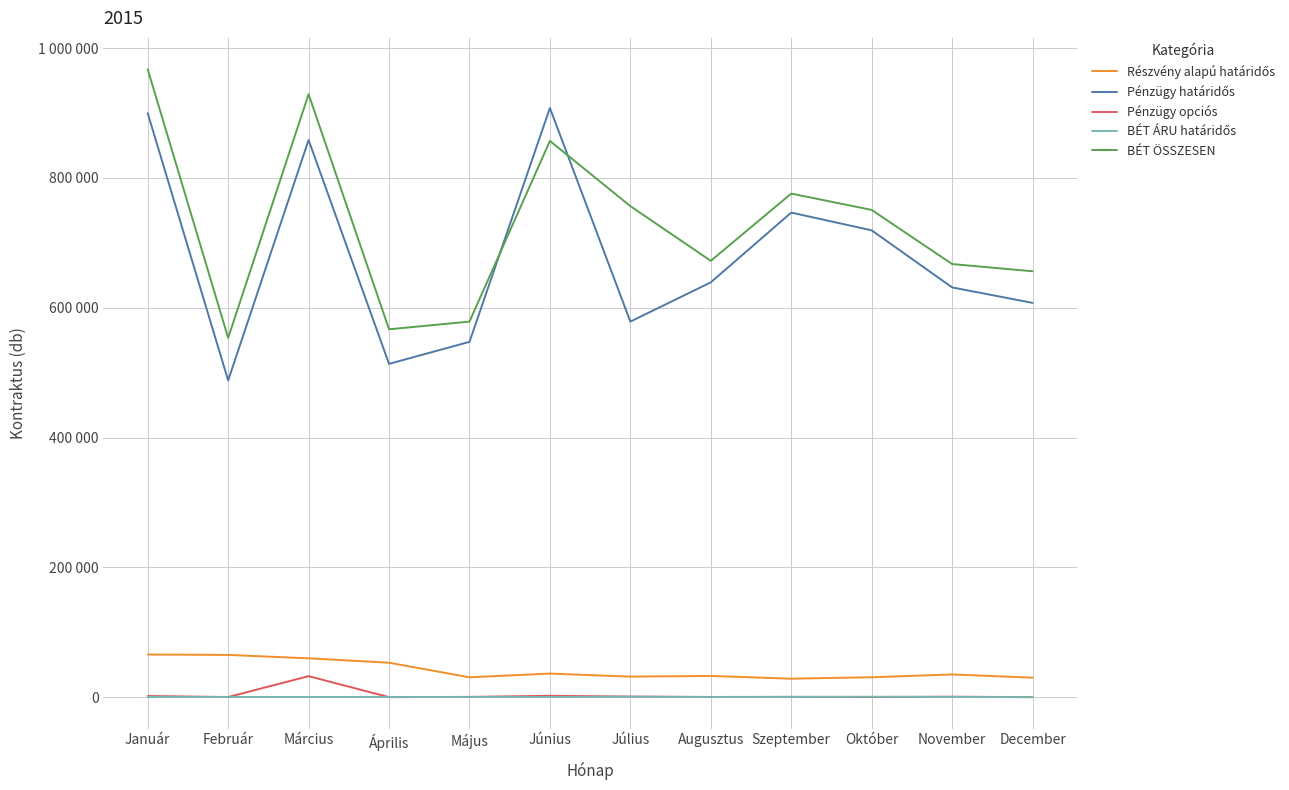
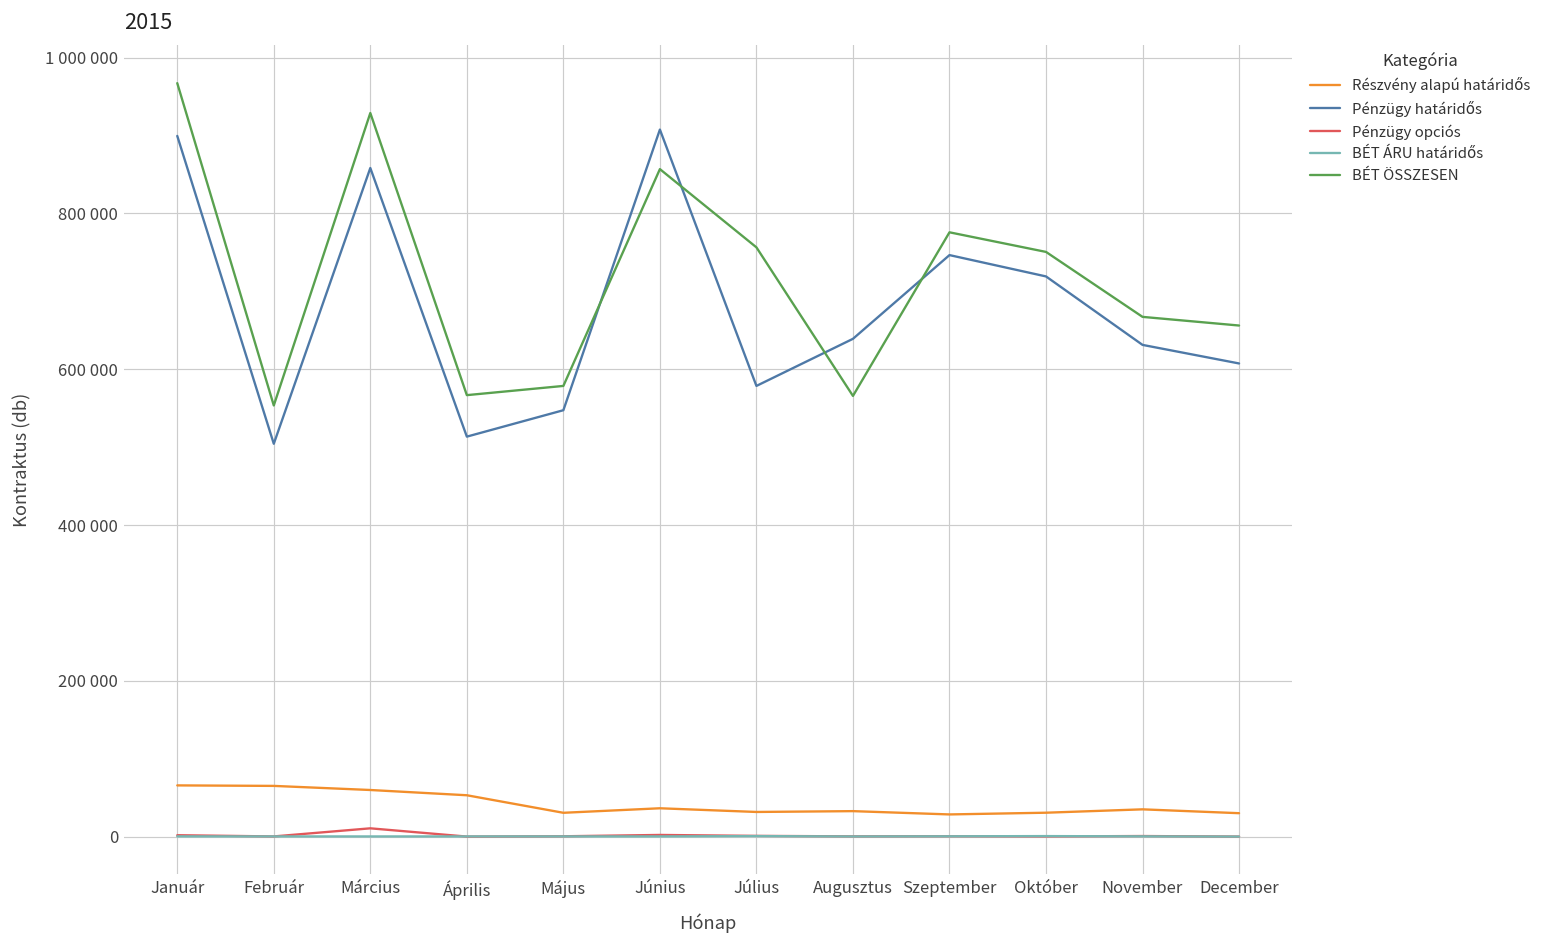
  {
    "Részvény alapú határidős": {
      "Január": 70000,
      "Február": 70000,
      "Március": 60000,
      "Április": 50000,
      "Május": 30000,
      "Június": 40000,
      "Július": 30000,
      "Augusztus": 30000,
      "Szeptember": 30000,
      "Október": 30000,
      "November": 30000,
      "December": 30000
    },
    "Pénzügy határidős": {
      "Január": 900000,
-     "Február": 490000,
+     "Február": 500000,
      "Március": 860000,
      "Április": 510000,
      "Május": 550000,
      "Június": 910000,
      "Július": 580000,
      "Augusztus": 640000,
      "Szeptember": 750000,
      "Október": 720000,
      "November": 630000,
      "December": 610000
    },
    "Pénzügy opciós": {
-     "Március": 30000
+     "Március": 10000
    },
    "BÉT ÁRU határidős": {
      "Március": 0
    },
    "BÉT ÖSSZESEN": {
      "Január": 970000,
      "Február": 550000,
      "Március": 930000,
      "Április": 570000,
      "Május": 580000,
      "Június": 860000,
      "Július": 760000,
-     "Augusztus": 670000,
+     "Augusztus": 570000,
      "Szeptember": 780000,
      "Október": 750000,
      "November": 670000,
      "December": 660000
    }
  }
